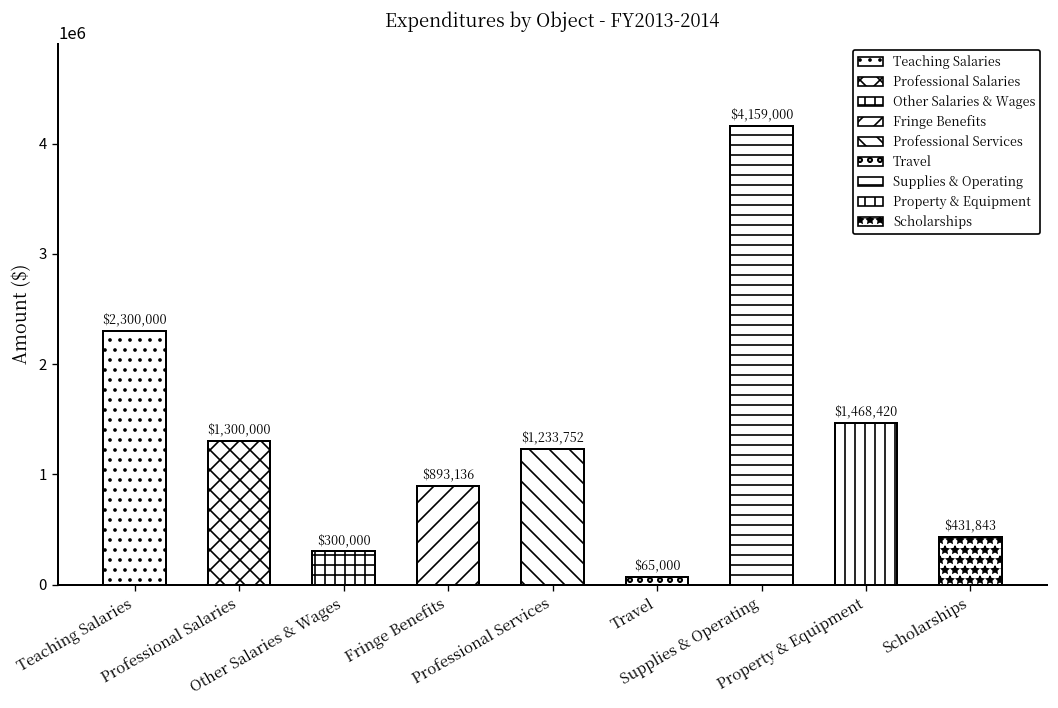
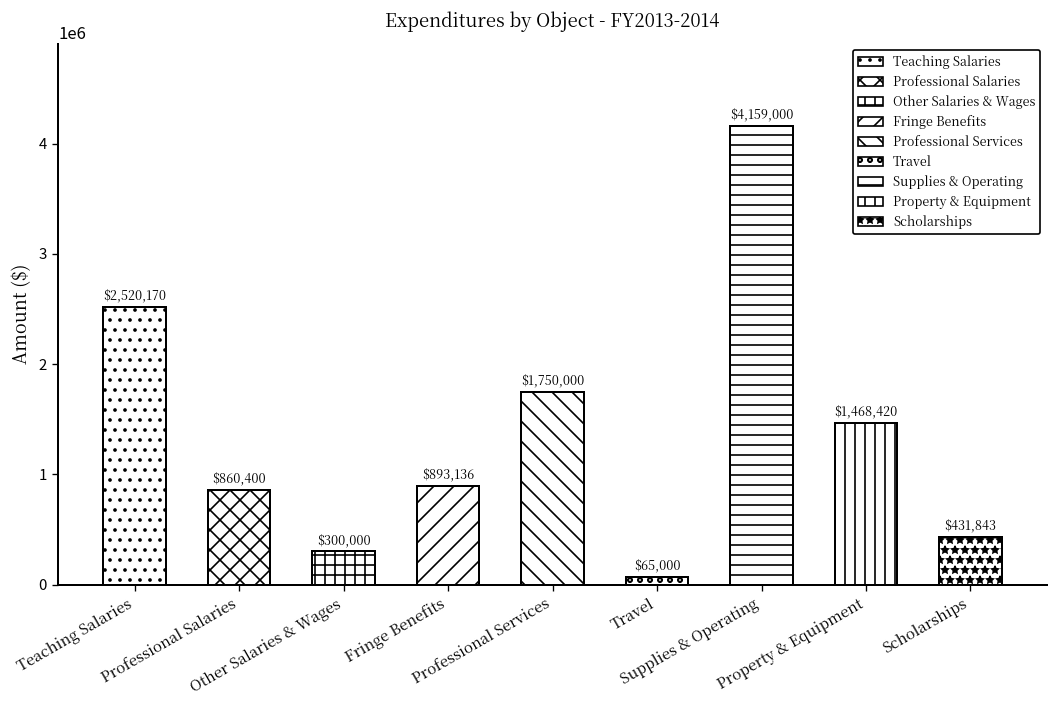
  {
-   "Teaching Salaries": "$2,300,000",
-   "Professional Salaries": "$1,300,000",
+   "Teaching Salaries": "$2,520,170",
+   "Professional Salaries": "$860,400",
    "Other Salaries & Wages": "$300,000",
    "Fringe Benefits": "$893,136",
-   "Professional Services": "$1,233,752",
+   "Professional Services": "$1,750,000",
    "Travel": "$65,000",
    "Supplies & Operating": "$4,159,000",
    "Property & Equipment": "$1,468,420",
    "Scholarships": "$431,843"
  }
